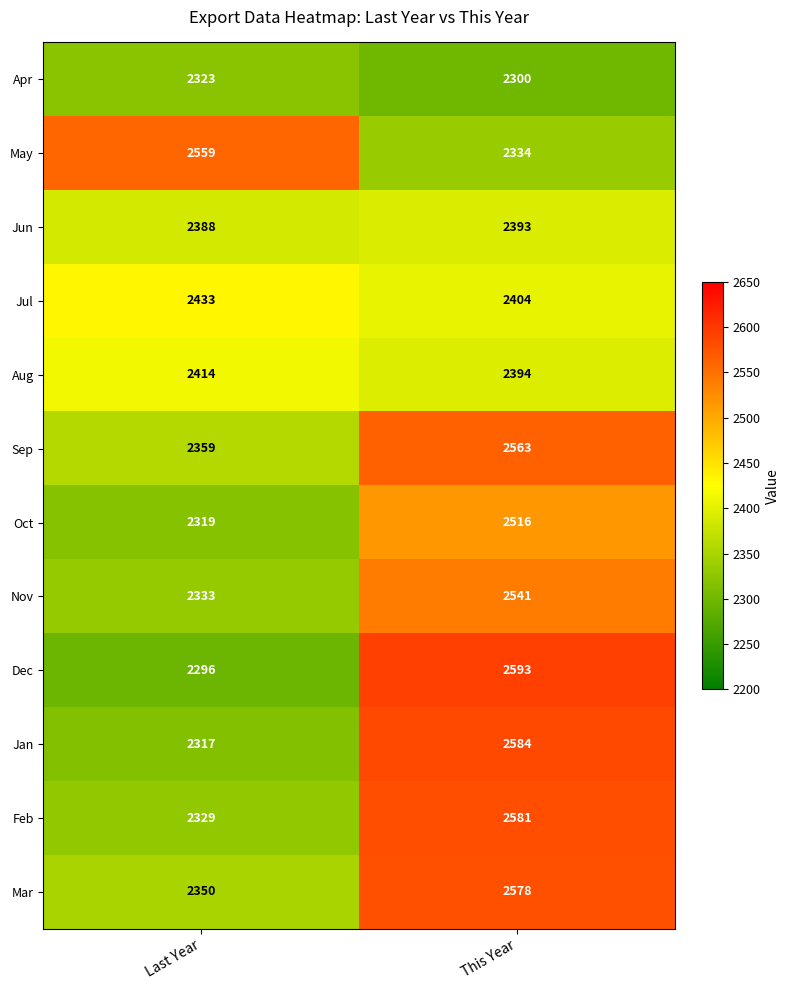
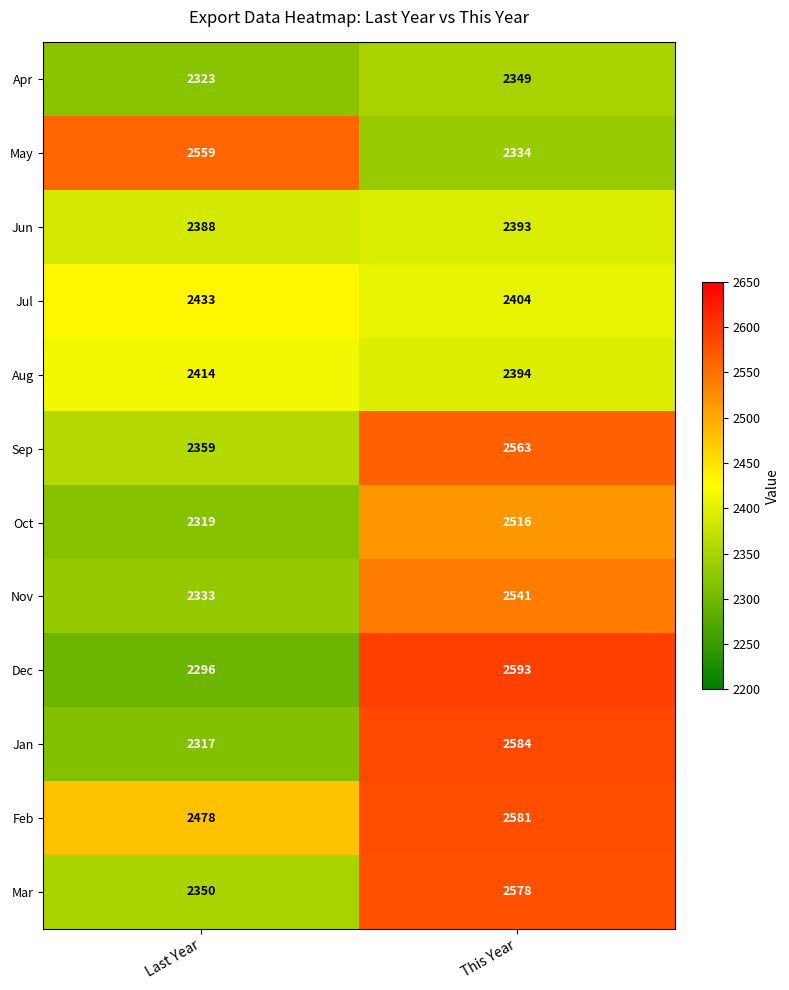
  {
    "Apr": {
      "Last Year": 2323,
-     "This Year": 2300
+     "This Year": 2349
    },
    "May": {
      "Last Year": 2559,
      "This Year": 2334
    },
    "Jun": {
      "Last Year": 2388,
      "This Year": 2393
    },
    "Jul": {
      "Last Year": 2433,
      "This Year": 2404
    },
    "Aug": {
      "Last Year": 2414,
      "This Year": 2394
    },
    "Sep": {
      "Last Year": 2359,
      "This Year": 2563
    },
    "Oct": {
      "Last Year": 2319,
      "This Year": 2516
    },
    "Nov": {
      "Last Year": 2333,
      "This Year": 2541
    },
    "Dec": {
      "Last Year": 2296,
      "This Year": 2593
    },
    "Jan": {
      "Last Year": 2317,
      "This Year": 2584
    },
    "Feb": {
-     "Last Year": 2329,
+     "Last Year": 2478,
      "This Year": 2581
    },
    "Mar": {
      "Last Year": 2350,
      "This Year": 2578
    }
  }
